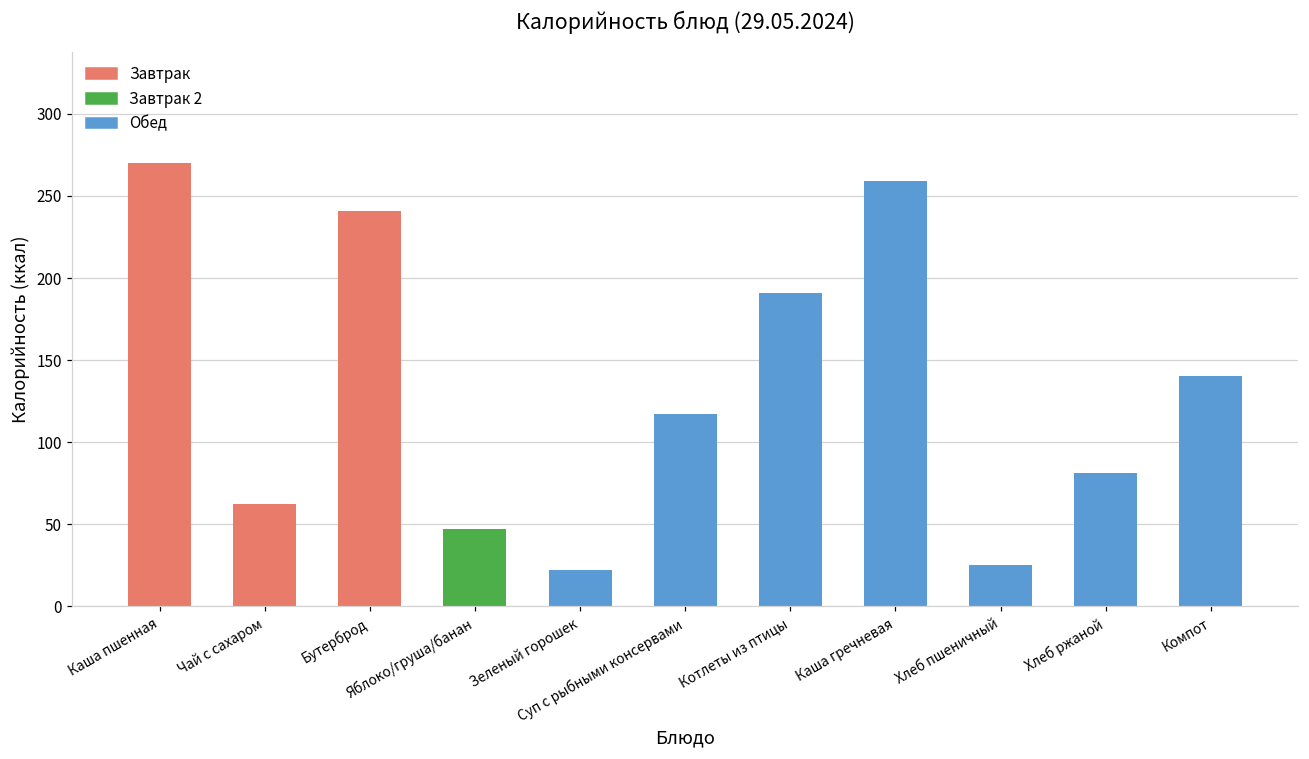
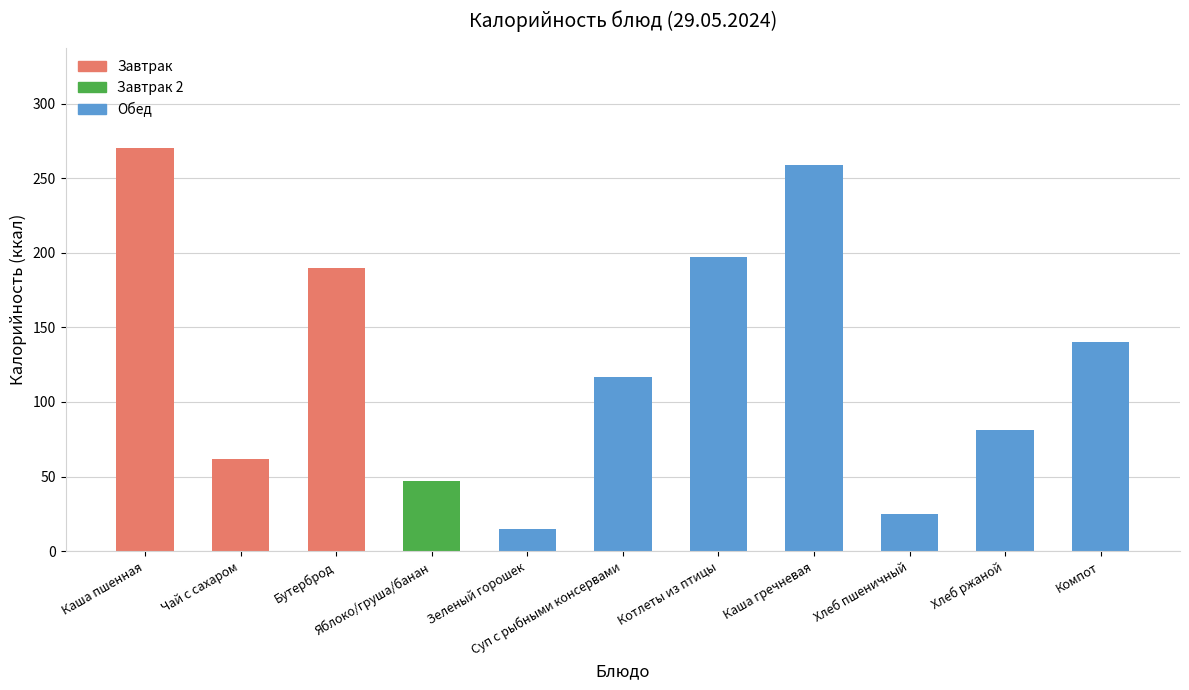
  {
    "Каша пшенная": 270,
    "Чай с сахаром": 62,
-   "Бутерброд": 241,
+   "Бутерброд": 190,
    "Яблоко/груша/банан": 47,
-   "Зеленый горошек": 22,
+   "Зеленый горошек": 15,
    "Суп с рыбными консервами": 117,
-   "Котлеты из птицы": 191,
+   "Котлеты из птицы": 197,
    "Каша гречневая": 259,
    "Хлеб пшеничный": 25,
    "Хлеб ржаной": 81,
    "Компот": 140
  }
